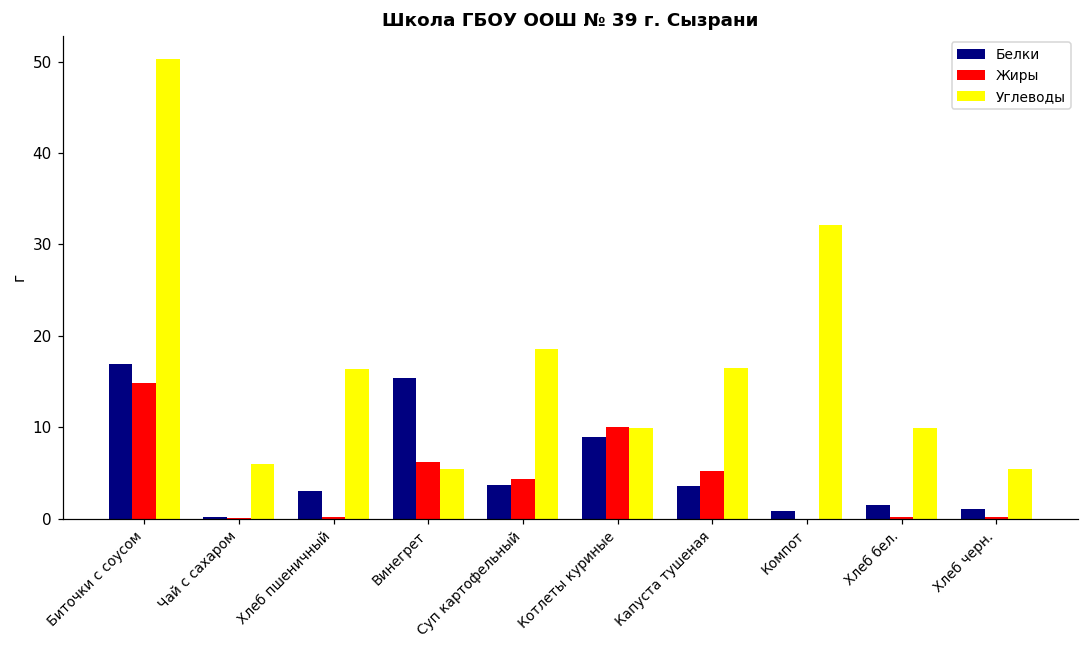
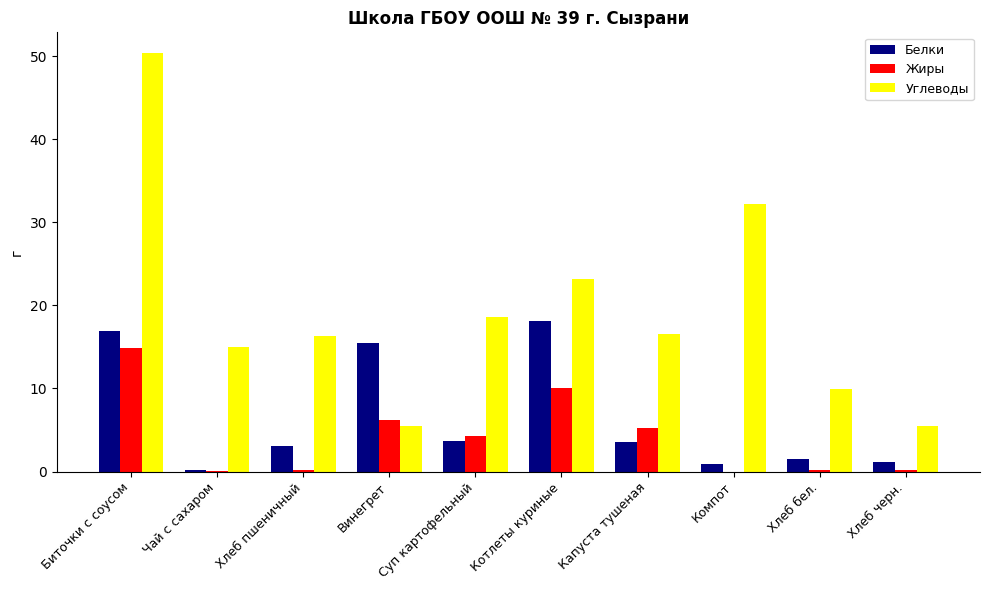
  {
    "Белки": {
      "Биточки с соусом": 17,
      "Хлеб пшеничный": 3,
      "Винегрет": 15,
      "Суп картофельный": 4,
-     "Котлеты куриные": 9,
+     "Котлеты куриные": 18,
      "Капуста тушеная": 4,
      "Компот": 1,
      "Хлеб бел.": 2,
      "Хлеб черн.": 1
    },
    "Жиры": {
      "Биточки с соусом": 15,
      "Винегрет": 6,
      "Суп картофельный": 4,
      "Котлеты куриные": 10,
      "Капуста тушеная": 5,
      "Компот": 0
    },
    "Углеводы": {
      "Биточки с соусом": 50,
-     "Чай с сахаром": 6,
+     "Чай с сахаром": 15,
      "Хлеб пшеничный": 16,
      "Винегрет": 5,
      "Суп картофельный": 19,
-     "Котлеты куриные": 10,
+     "Котлеты куриные": 23,
      "Капуста тушеная": 17,
      "Компот": 32,
      "Хлеб бел.": 10,
      "Хлеб черн.": 5
    }
  }
